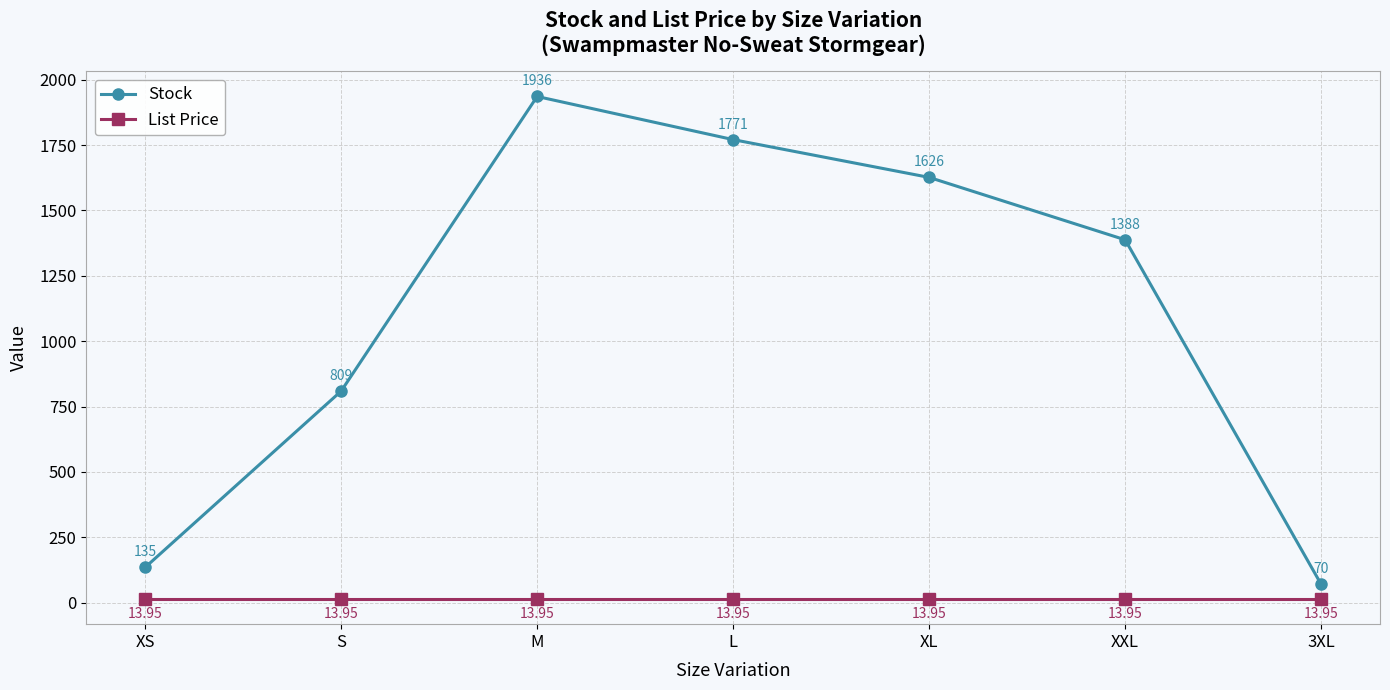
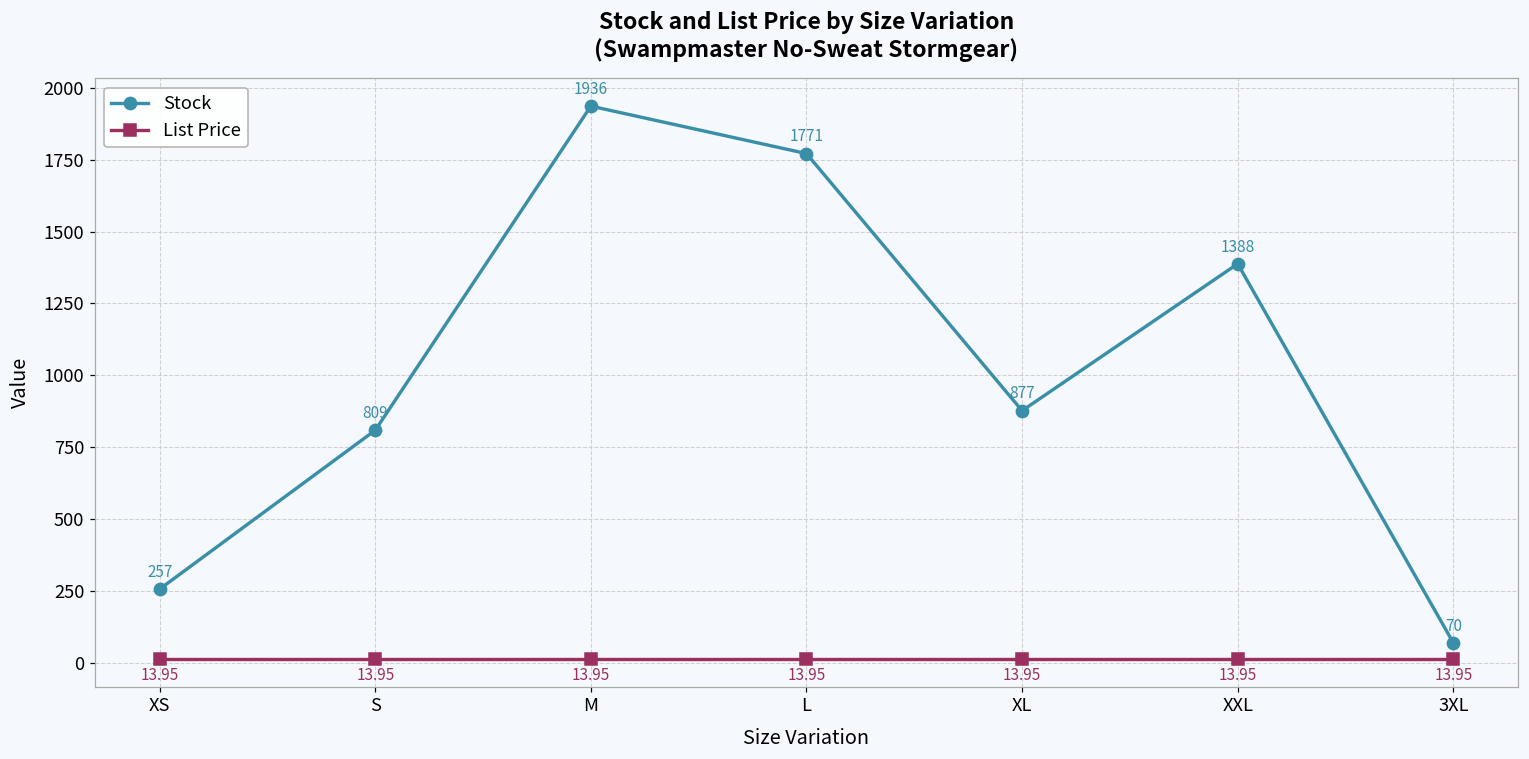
  {
    "Stock": {
-     "XS": 135,
+     "XS": 257,
      "S": 809,
      "M": 1936,
      "L": 1771,
-     "XL": 1626,
+     "XL": 877,
      "XXL": 1388,
      "3XL": 70
    },
    "List Price": {
      "XS": 13.95,
      "S": 13.95,
      "M": 13.95,
      "L": 13.95,
      "XL": 13.95,
      "XXL": 13.95,
      "3XL": 13.95
    }
  }
